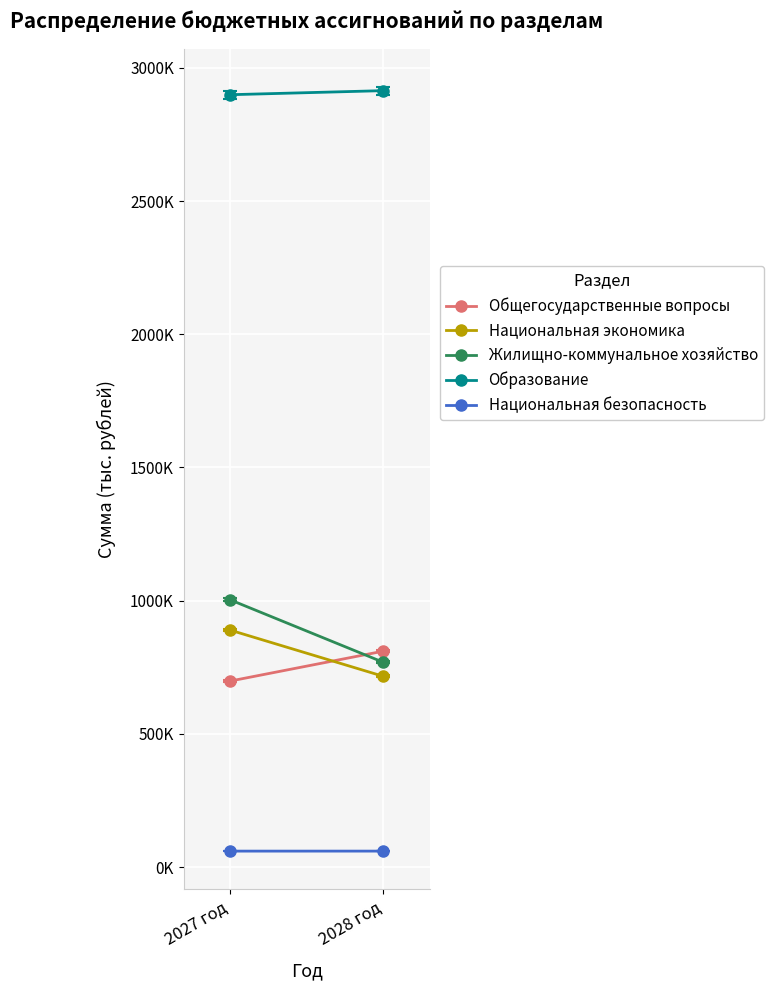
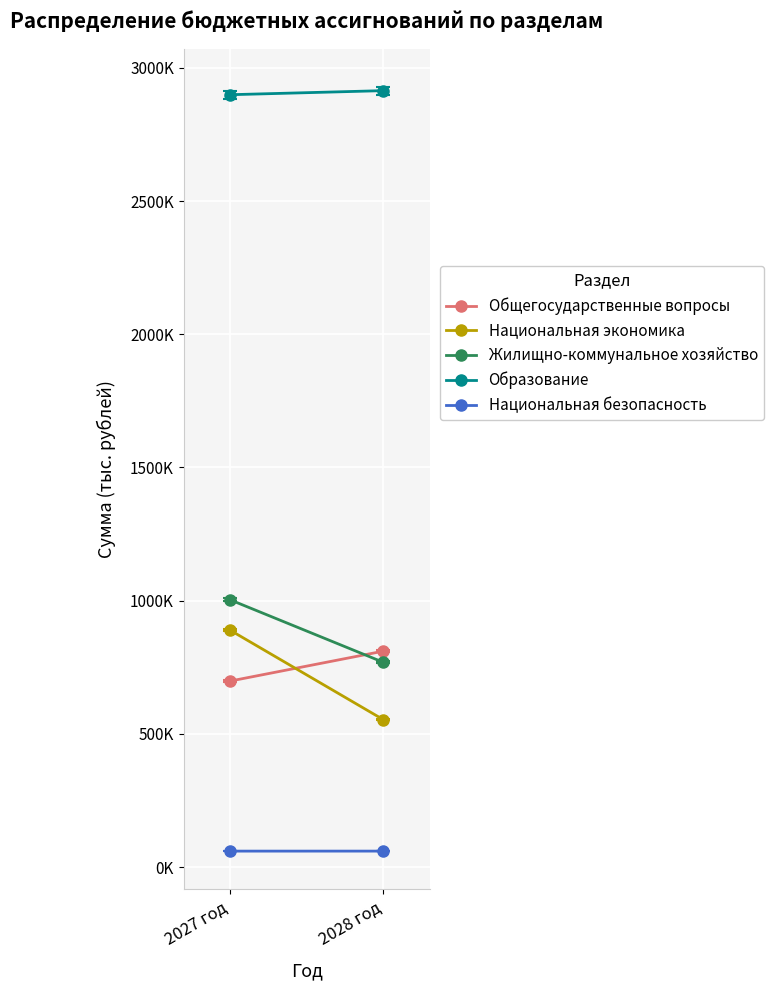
  {
    "Национальная экономика": {
-     "2028 год": 720000
+     "2028 год": 550000
    }
  }
